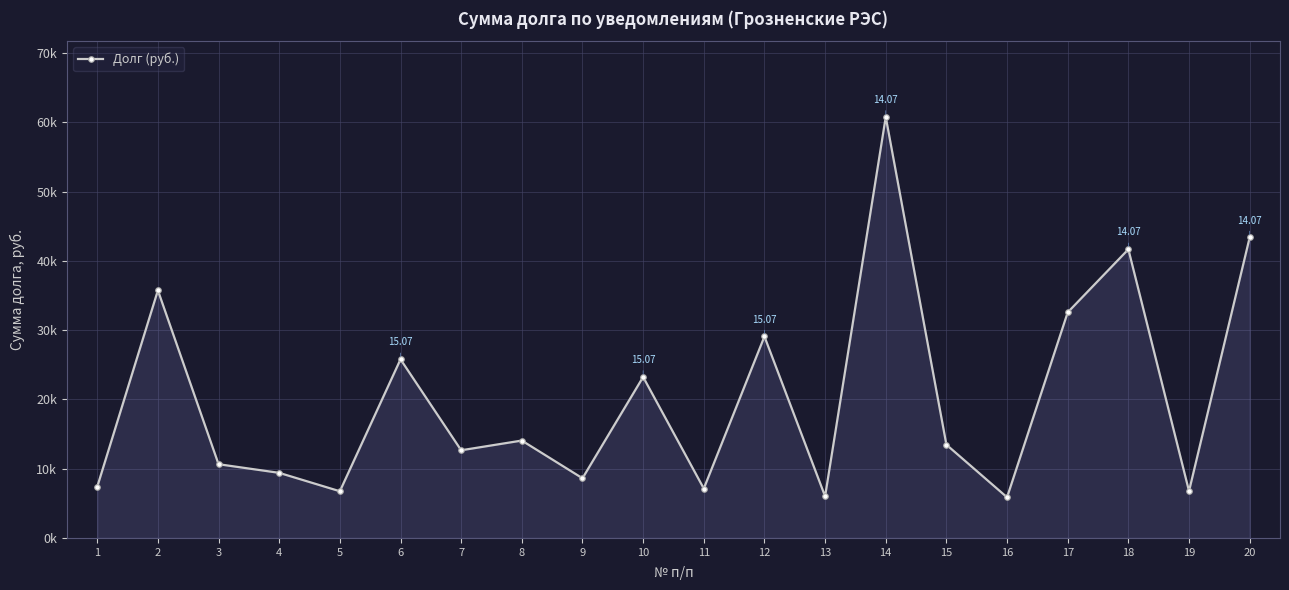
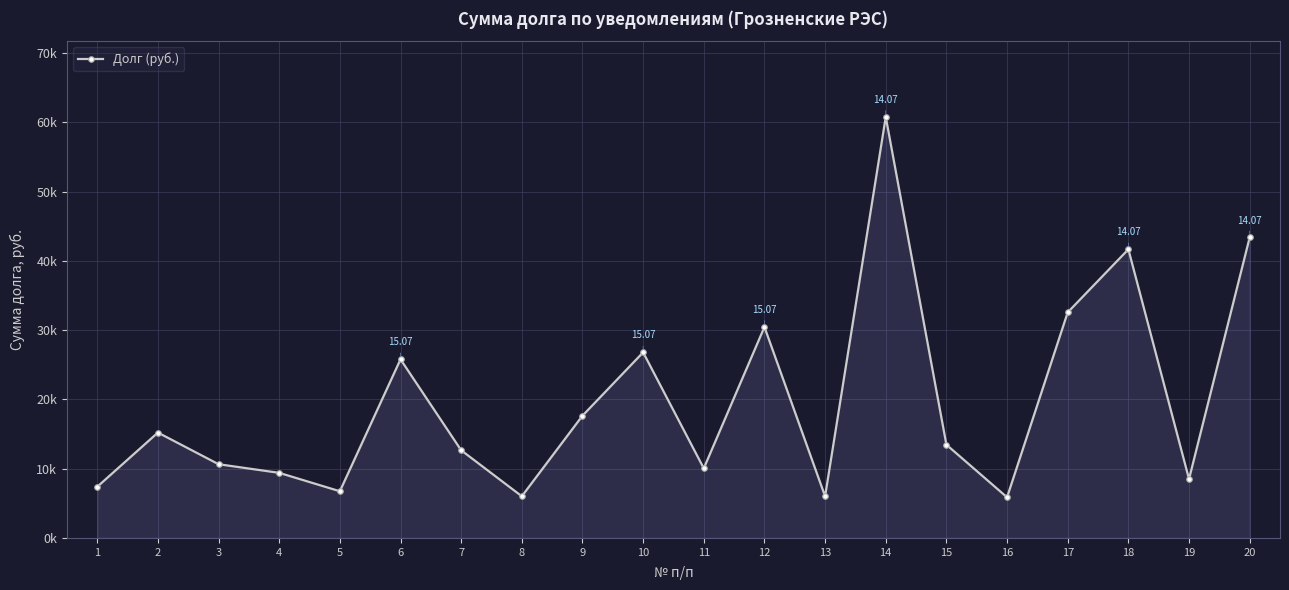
  {
    "1": 7000,
-   "2": 36000,
+   "2": 15000,
    "3": 11000,
    "4": 9000,
    "5": 7000,
    "7": 13000,
-   "8": 14000,
-   "9": 9000,
-   "10": 23000,
-   "11": 7000,
-   "12": 29000,
+   "8": 6000,
+   "9": 18000,
+   "10": 27000,
+   "11": 10000,
+   "12": 30000,
    "13": 6000,
    "15": 13000,
    "16": 6000,
    "17": 33000,
-   "19": 7000
+   "19": 8000
  }
